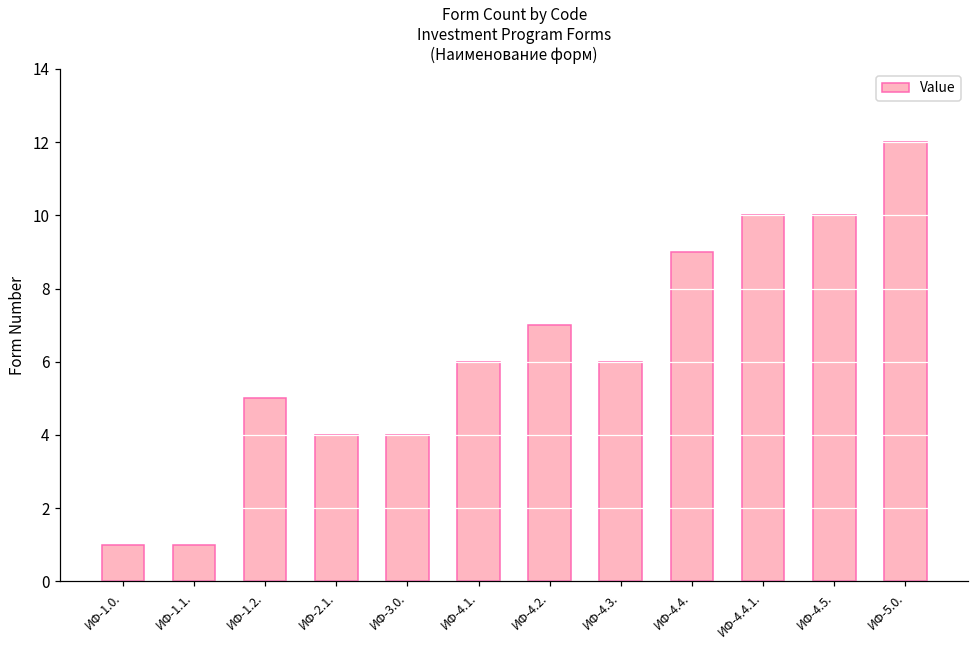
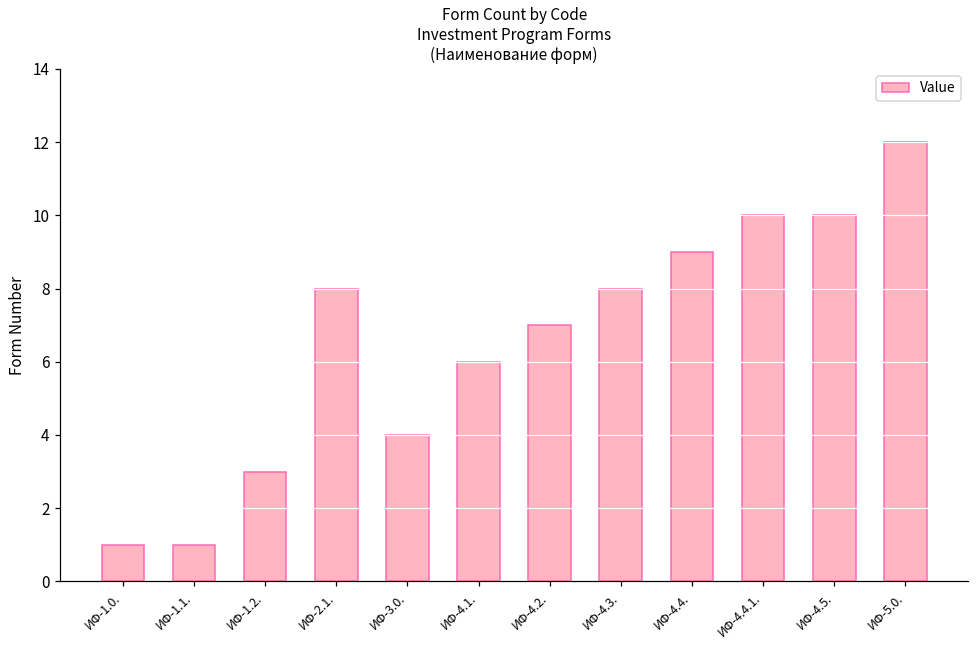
  {
    "ИФ-1.0.": 1,
    "ИФ-1.1.": 1,
-   "ИФ-1.2.": 5,
-   "ИФ-2.1.": 4,
+   "ИФ-1.2.": 3,
+   "ИФ-2.1.": 8,
    "ИФ-3.0.": 4,
    "ИФ-4.1.": 6,
    "ИФ-4.2.": 7,
-   "ИФ-4.3.": 6,
+   "ИФ-4.3.": 8,
    "ИФ-4.4.": 9,
    "ИФ-4.4.1.": 10,
    "ИФ-4.5.": 10,
    "ИФ-5.0.": 12
  }
